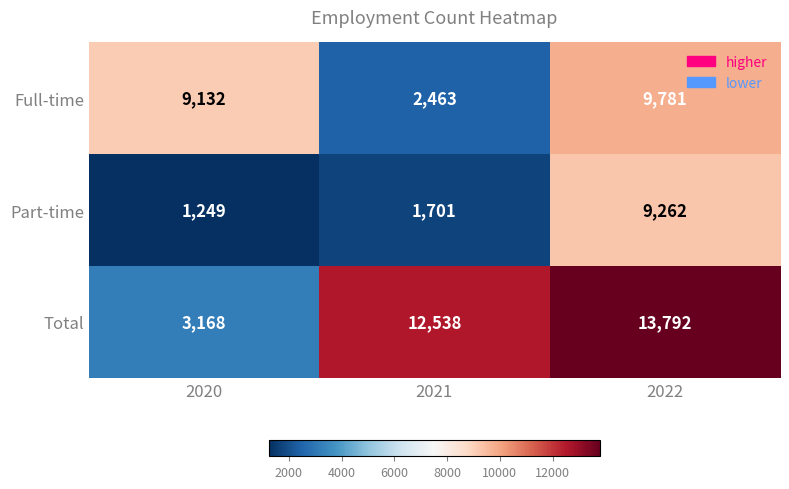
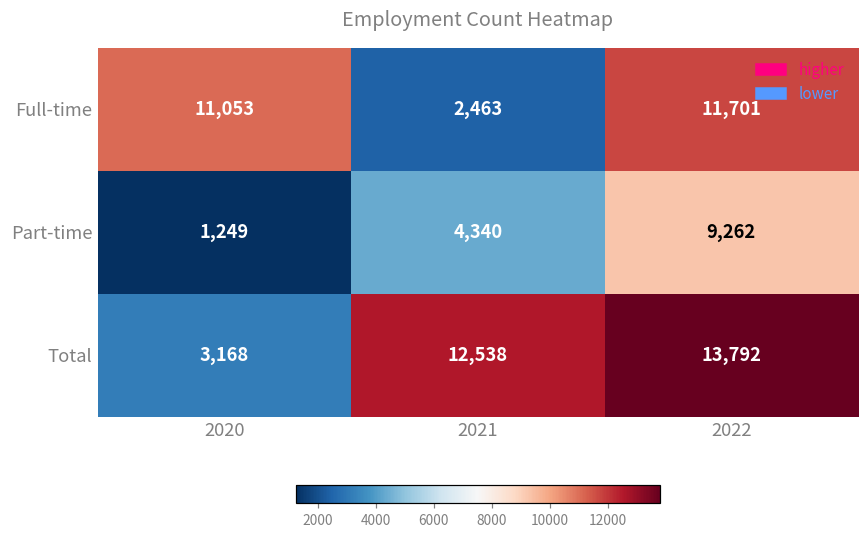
  {
    "Full-time": {
-     "2020": "9,132",
+     "2020": "11,053",
      "2021": "2,463",
-     "2022": "9,781"
+     "2022": "11,701"
    },
    "Part-time": {
      "2020": "1,249",
-     "2021": "1,701",
+     "2021": "4,340",
      "2022": "9,262"
    },
    "Total": {
      "2020": "3,168",
      "2021": "12,538",
      "2022": "13,792"
    }
  }
